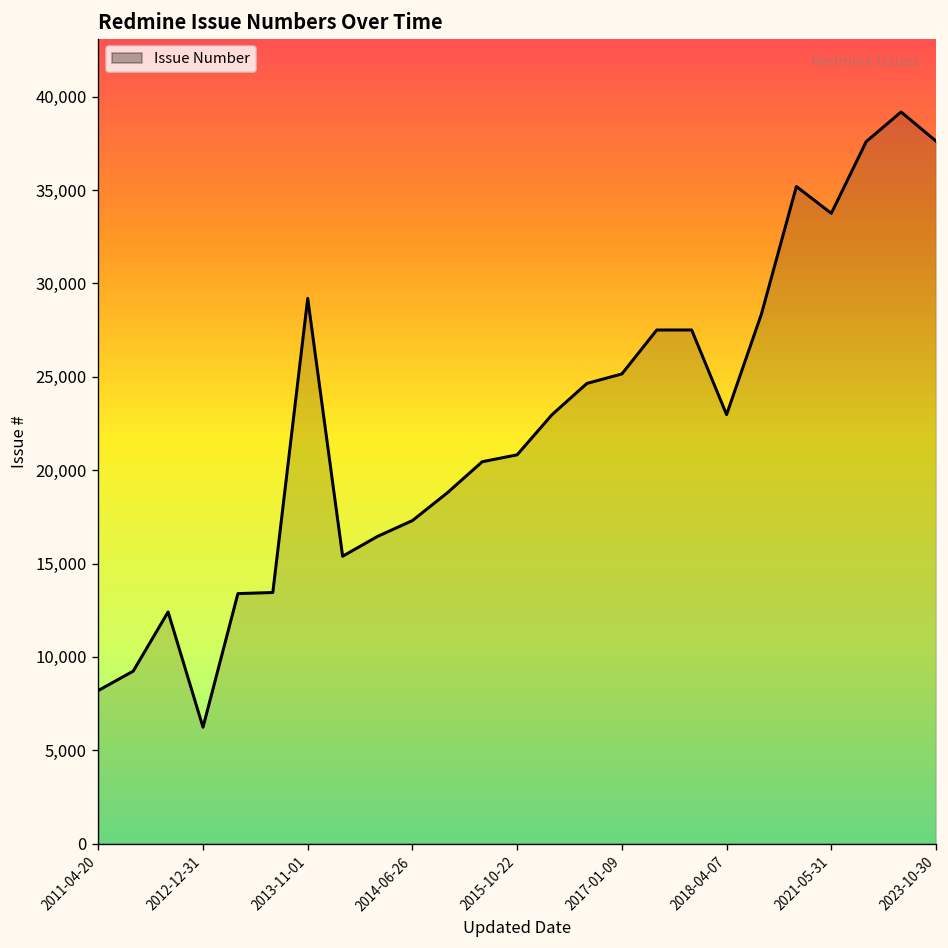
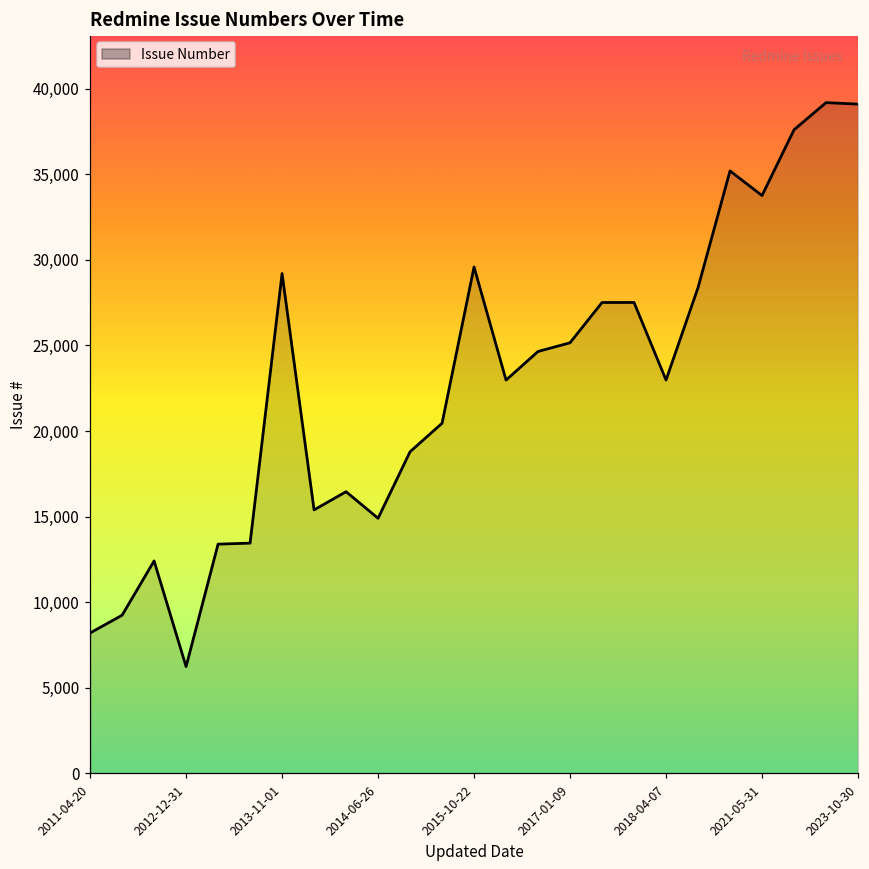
  {
    "2012-12-31": "6,200",
    "2013-11-01": "29,200",
-   "2014-06-26": "17,300",
-   "2015-10-22": "20,800",
+   "2014-06-26": "14,900",
+   "2015-10-22": "29,600",
    "2017-01-09": "25,200",
    "2018-04-07": "23,000",
    "2021-05-31": "33,800",
-   "2023-10-30": "37,600"
+   "2023-10-30": "39,100"
  }
